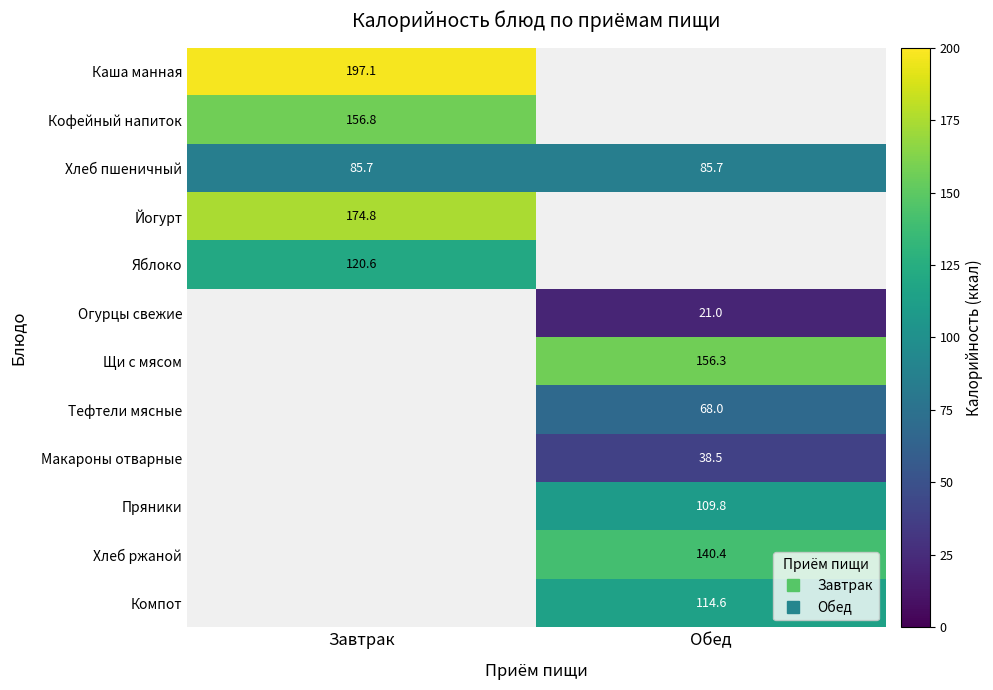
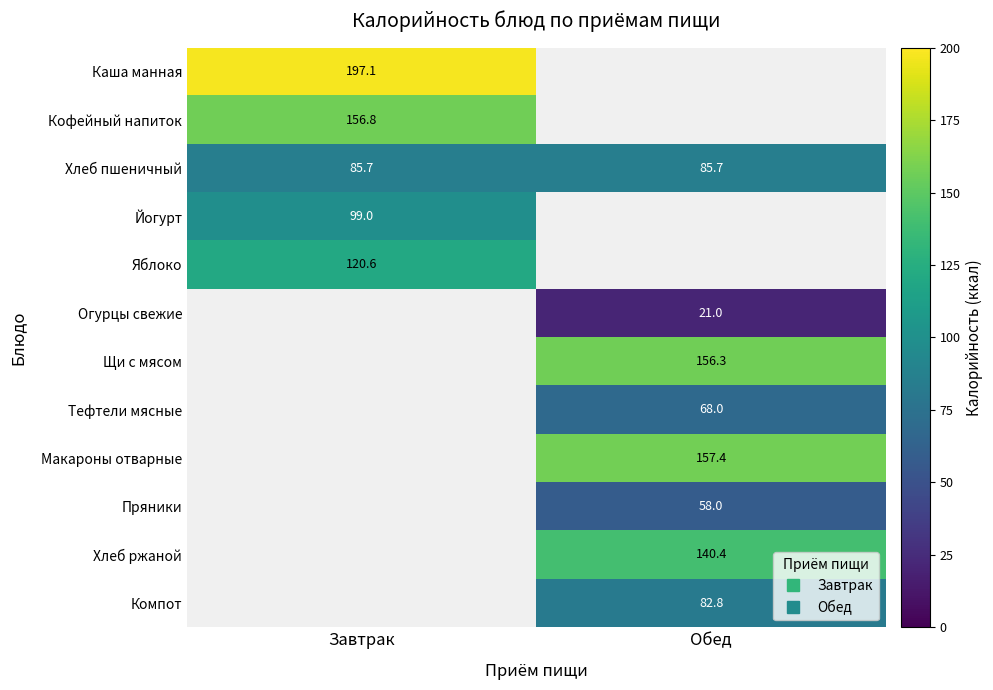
  {
    "Каша манная": {
      "Завтрак": 197.1
    },
    "Кофейный напиток": {
      "Завтрак": 156.8
    },
    "Хлеб пшеничный": {
      "Завтрак": 85.7,
      "Обед": 85.7
    },
    "Йогурт": {
-     "Завтрак": 174.8
+     "Завтрак": 99.0
    },
    "Яблоко": {
      "Завтрак": 120.6
    },
    "Огурцы свежие": {
      "Обед": 21.0
    },
    "Щи с мясом": {
      "Обед": 156.3
    },
    "Тефтели мясные": {
      "Обед": 68.0
    },
    "Макароны отварные": {
-     "Обед": 38.5
+     "Обед": 157.4
    },
    "Пряники": {
-     "Обед": 109.8
+     "Обед": 58.0
    },
    "Хлеб ржаной": {
      "Обед": 140.4
    },
    "Компот": {
-     "Обед": 114.6
+     "Обед": 82.8
    }
  }
